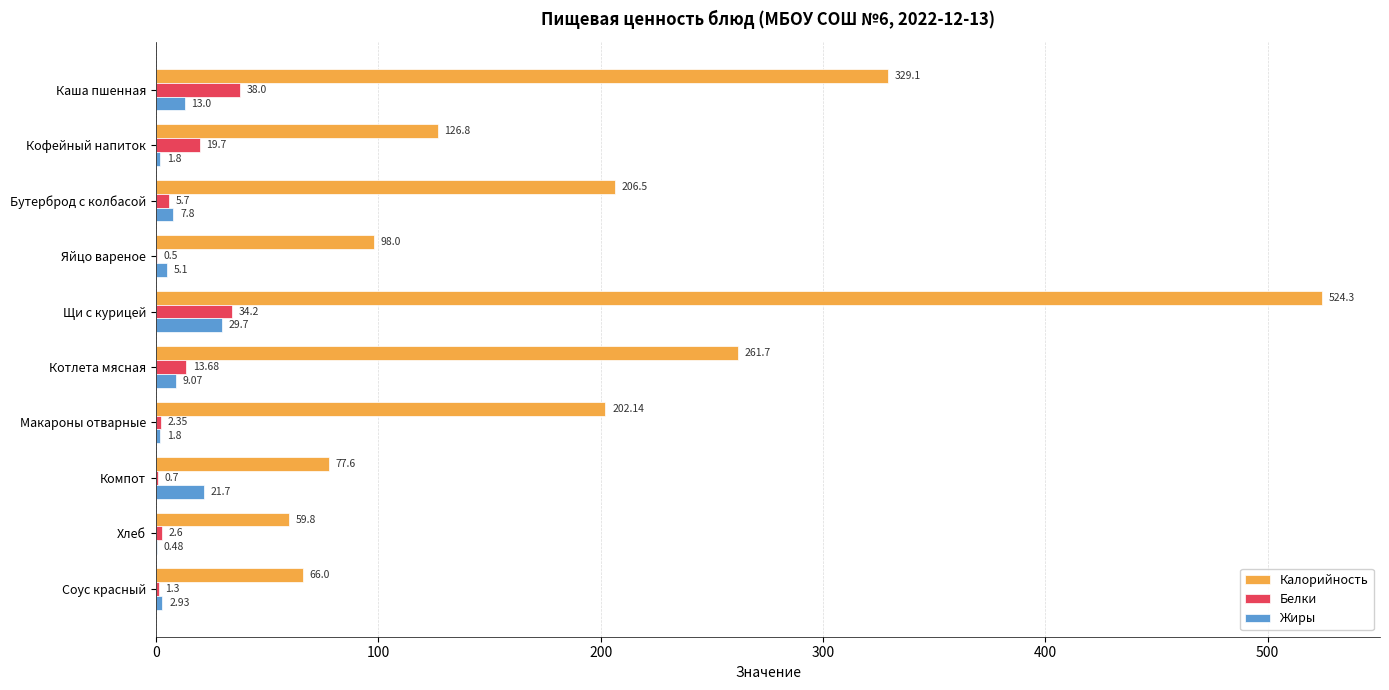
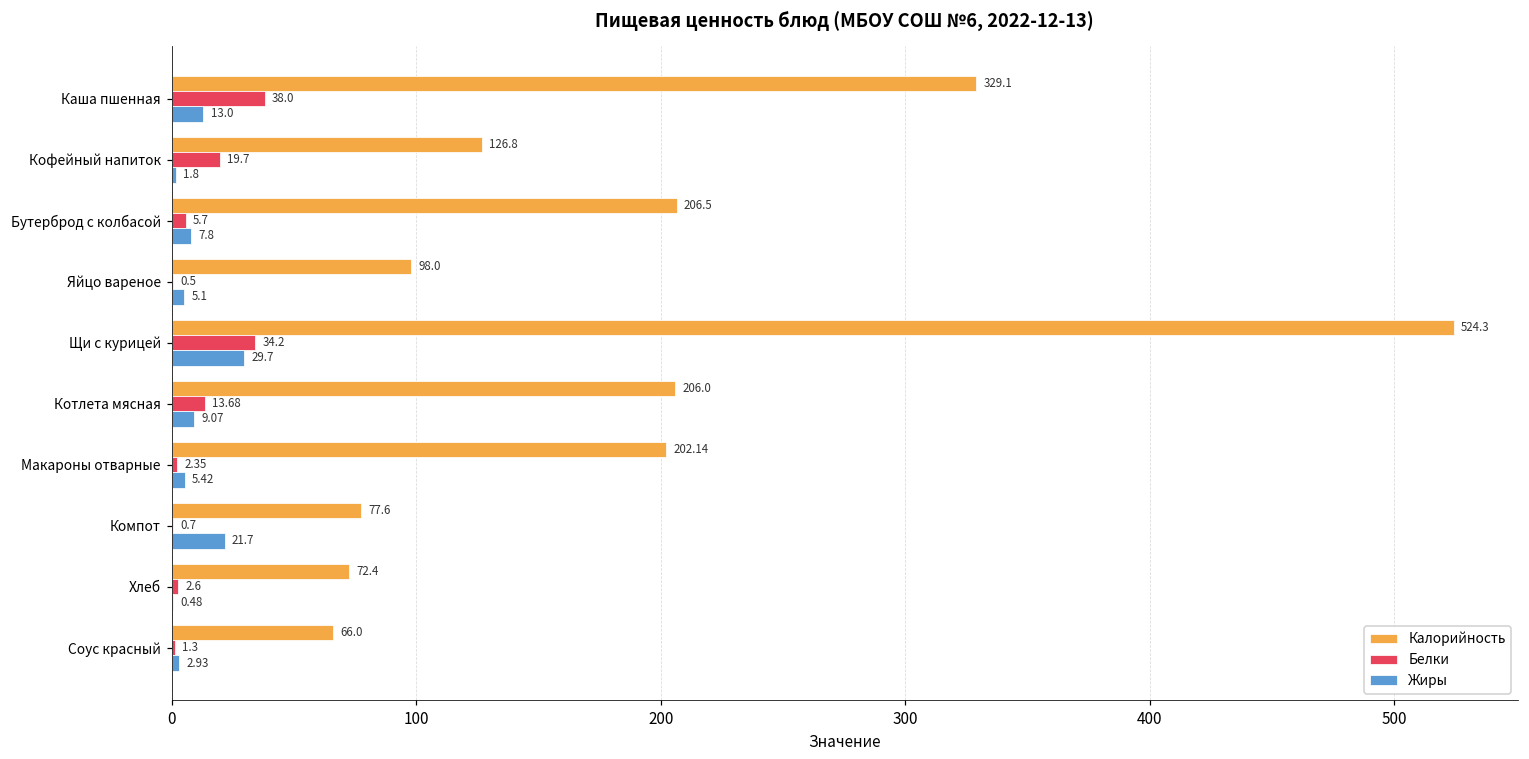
  {
    "Калорийность": {
      "Каша пшенная": 329.1,
      "Кофейный напиток": 126.8,
      "Бутерброд с колбасой": 206.5,
      "Яйцо вареное": 98.0,
      "Щи с курицей": 524.3,
-     "Котлета мясная": 261.7,
+     "Котлета мясная": 206.0,
      "Макароны отварные": 202.14,
      "Компот": 77.6,
-     "Хлеб": 59.8,
+     "Хлеб": 72.4,
      "Соус красный": 66.0
    },
    "Белки": {
      "Каша пшенная": 38.0,
      "Кофейный напиток": 19.7,
      "Бутерброд с колбасой": 5.7,
      "Яйцо вареное": 0.5,
      "Щи с курицей": 34.2,
      "Котлета мясная": 13.68,
      "Макароны отварные": 2.35,
      "Компот": 0.7,
      "Хлеб": 2.6,
      "Соус красный": 1.3
    },
    "Жиры": {
      "Каша пшенная": 13.0,
      "Кофейный напиток": 1.8,
      "Бутерброд с колбасой": 7.8,
      "Яйцо вареное": 5.1,
      "Щи с курицей": 29.7,
      "Котлета мясная": 9.07,
-     "Макароны отварные": 1.8,
+     "Макароны отварные": 5.42,
      "Компот": 21.7,
      "Хлеб": 0.48,
      "Соус красный": 2.93
    }
  }
